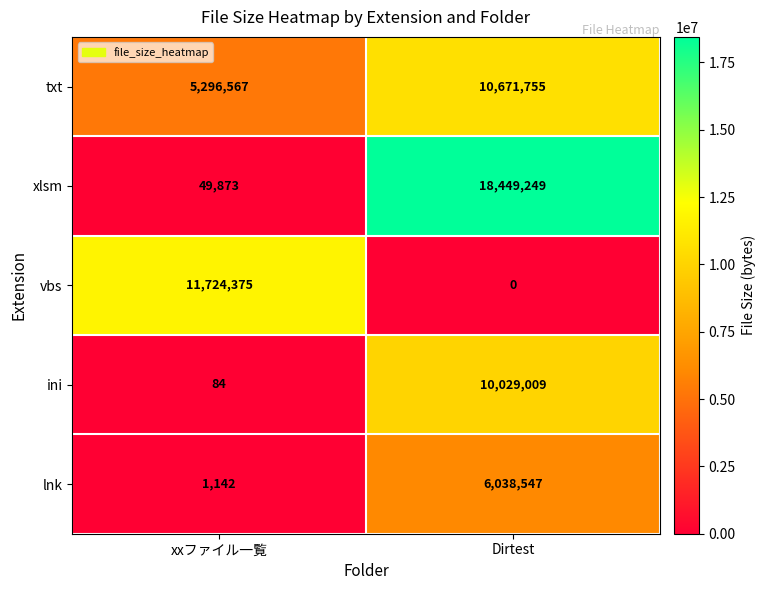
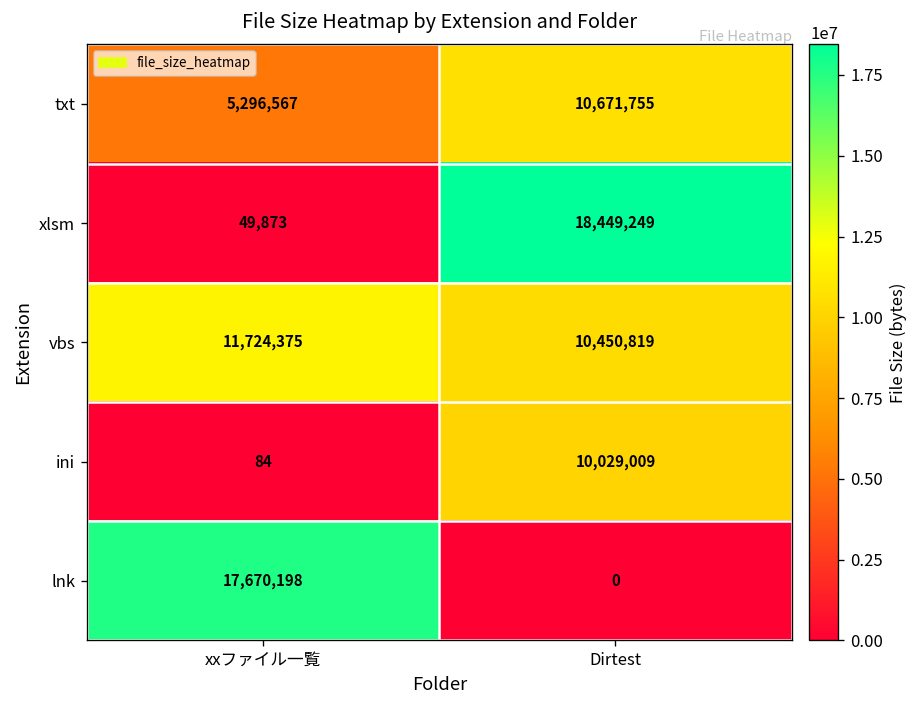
  {
    "txt": {
      "xxファイル一覧": "5,296,567",
      "Dirtest": "10,671,755"
    },
    "xlsm": {
      "xxファイル一覧": "49,873",
      "Dirtest": "18,449,249"
    },
    "vbs": {
      "xxファイル一覧": "11,724,375",
-     "Dirtest": "0"
+     "Dirtest": "10,450,819"
    },
    "ini": {
      "xxファイル一覧": "84",
      "Dirtest": "10,029,009"
    },
    "lnk": {
-     "xxファイル一覧": "1,142",
-     "Dirtest": "6,038,547"
+     "xxファイル一覧": "17,670,198",
+     "Dirtest": "0"
    }
  }
